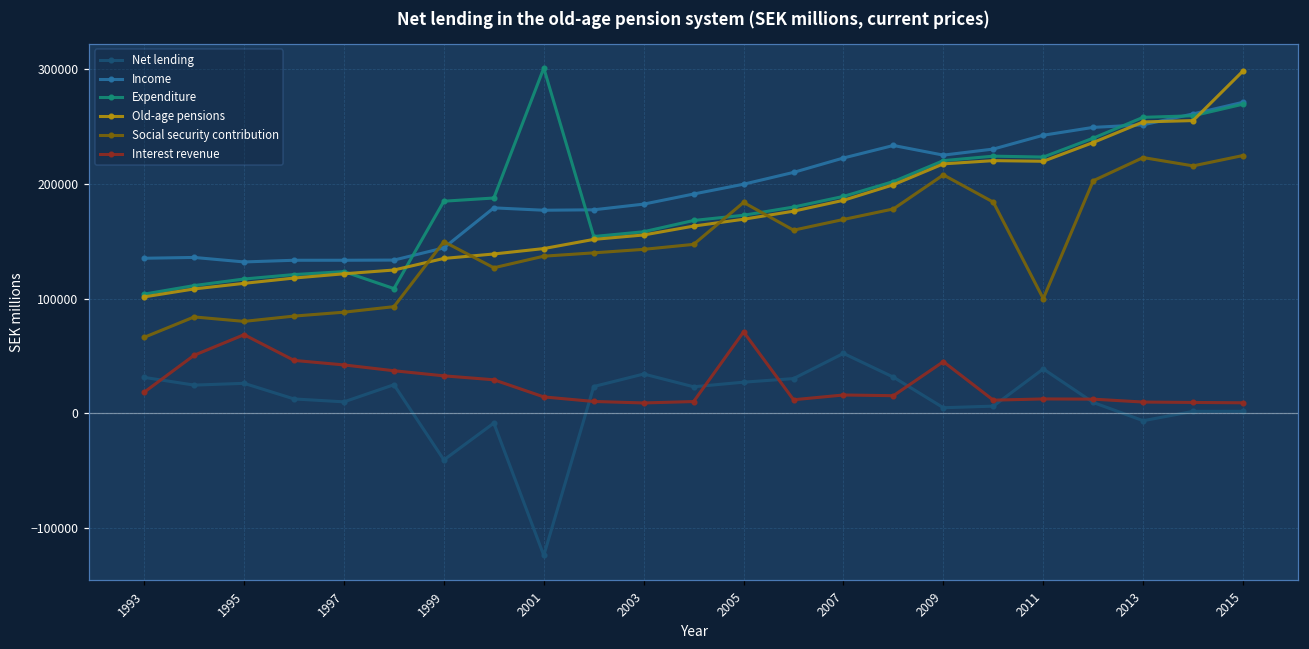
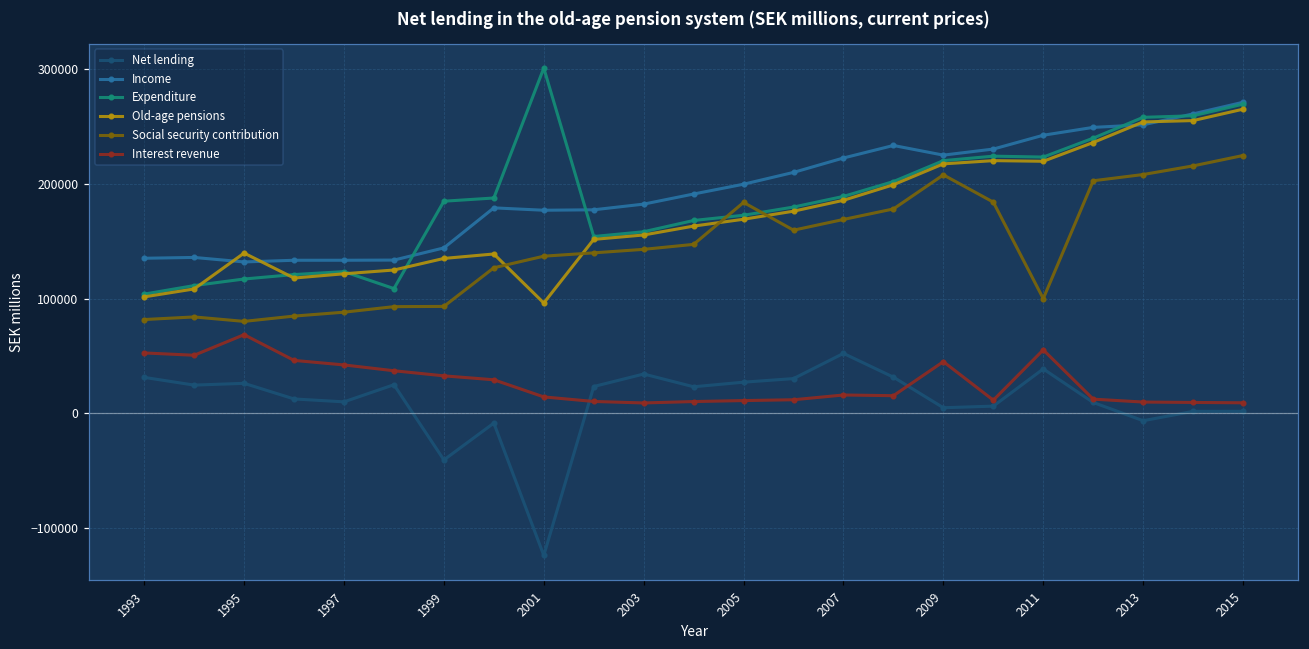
  {
    "Net lending": {
      "1993": 31000,
      "1995": 26000,
      "1997": 10000,
      "1999": -41000,
      "2001": -124000,
      "2003": 34000,
      "2005": 27000,
      "2007": 52000,
      "2009": 5000,
      "2011": 39000,
      "2013": -7000,
      "2015": 2000
    },
    "Old-age pensions": {
-     "1995": 113000,
+     "1995": 140000,
      "1999": 135000,
-     "2001": 144000,
+     "2001": 96000,
      "2003": 155000,
      "2005": 169000,
      "2007": 186000,
      "2009": 217000,
      "2011": 220000,
      "2013": 254000,
-     "2015": 298000
+     "2015": 265000
    },
    "Social security contribution": {
-     "1993": 66000,
+     "1993": 82000,
      "1995": 80000,
      "1997": 88000,
-     "1999": 150000,
+     "1999": 93000,
      "2001": 137000,
      "2003": 143000,
      "2005": 184000,
      "2007": 169000,
      "2009": 208000,
      "2011": 100000,
-     "2013": 223000,
+     "2013": 208000,
      "2015": 225000
    },
    "Interest revenue": {
-     "1993": 18000,
+     "1993": 53000,
      "1995": 68000,
      "1997": 42000,
      "1999": 33000,
      "2001": 14000,
      "2003": 9000,
-     "2005": 71000,
+     "2005": 11000,
      "2007": 16000,
      "2009": 45000,
-     "2011": 12000,
+     "2011": 55000,
      "2013": 10000,
      "2015": 9000
    }
  }
